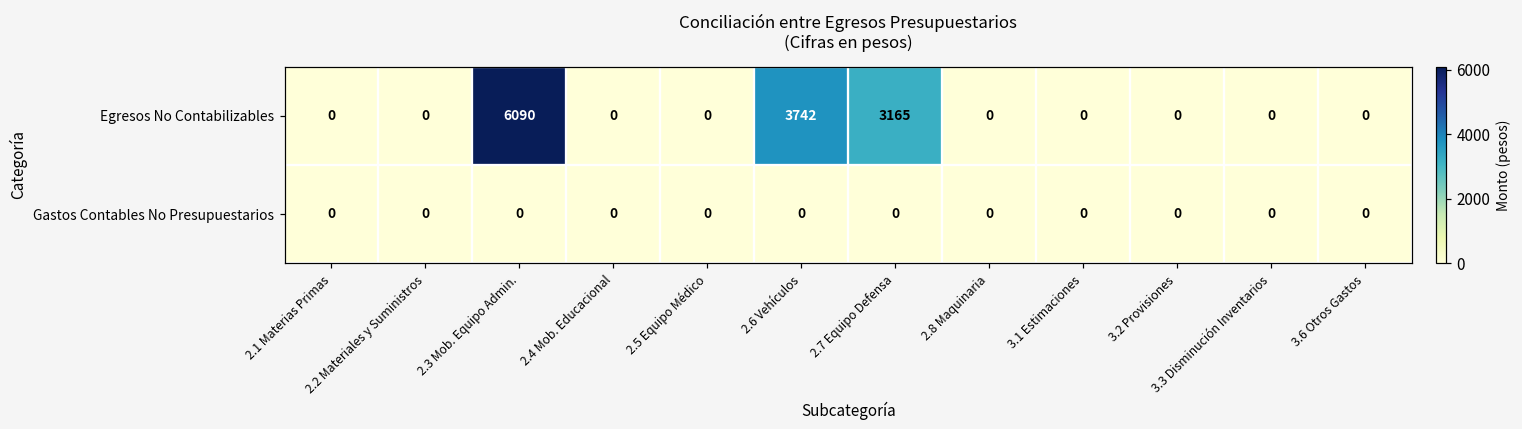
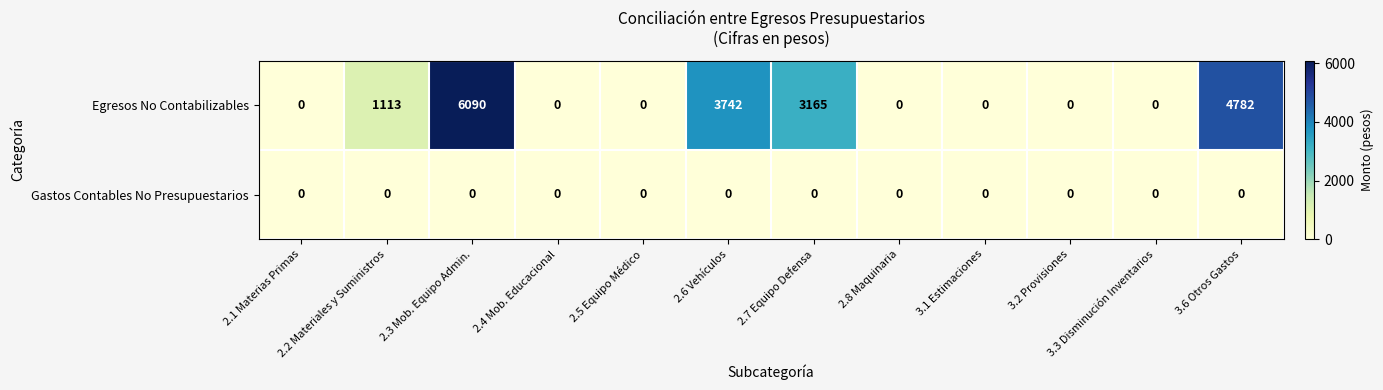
  {
    "Egresos No Contabilizables": {
      "2.1 Materias Primas": 0,
-     "2.2 Materiales y Suministros": 0,
+     "2.2 Materiales y Suministros": 1113,
      "2.3 Mob. Equipo Admin.": 6090,
      "2.4 Mob. Educacional": 0,
      "2.5 Equipo Médico": 0,
      "2.6 Vehículos": 3742,
      "2.7 Equipo Defensa": 3165,
      "2.8 Maquinaria": 0,
      "3.1 Estimaciones": 0,
      "3.2 Provisiones": 0,
      "3.3 Disminución Inventarios": 0,
-     "3.6 Otros Gastos": 0
+     "3.6 Otros Gastos": 4782
    },
    "Gastos Contables No Presupuestarios": {
      "2.1 Materias Primas": 0,
      "2.2 Materiales y Suministros": 0,
      "2.3 Mob. Equipo Admin.": 0,
      "2.4 Mob. Educacional": 0,
      "2.5 Equipo Médico": 0,
      "2.6 Vehículos": 0,
      "2.7 Equipo Defensa": 0,
      "2.8 Maquinaria": 0,
      "3.1 Estimaciones": 0,
      "3.2 Provisiones": 0,
      "3.3 Disminución Inventarios": 0,
      "3.6 Otros Gastos": 0
    }
  }
